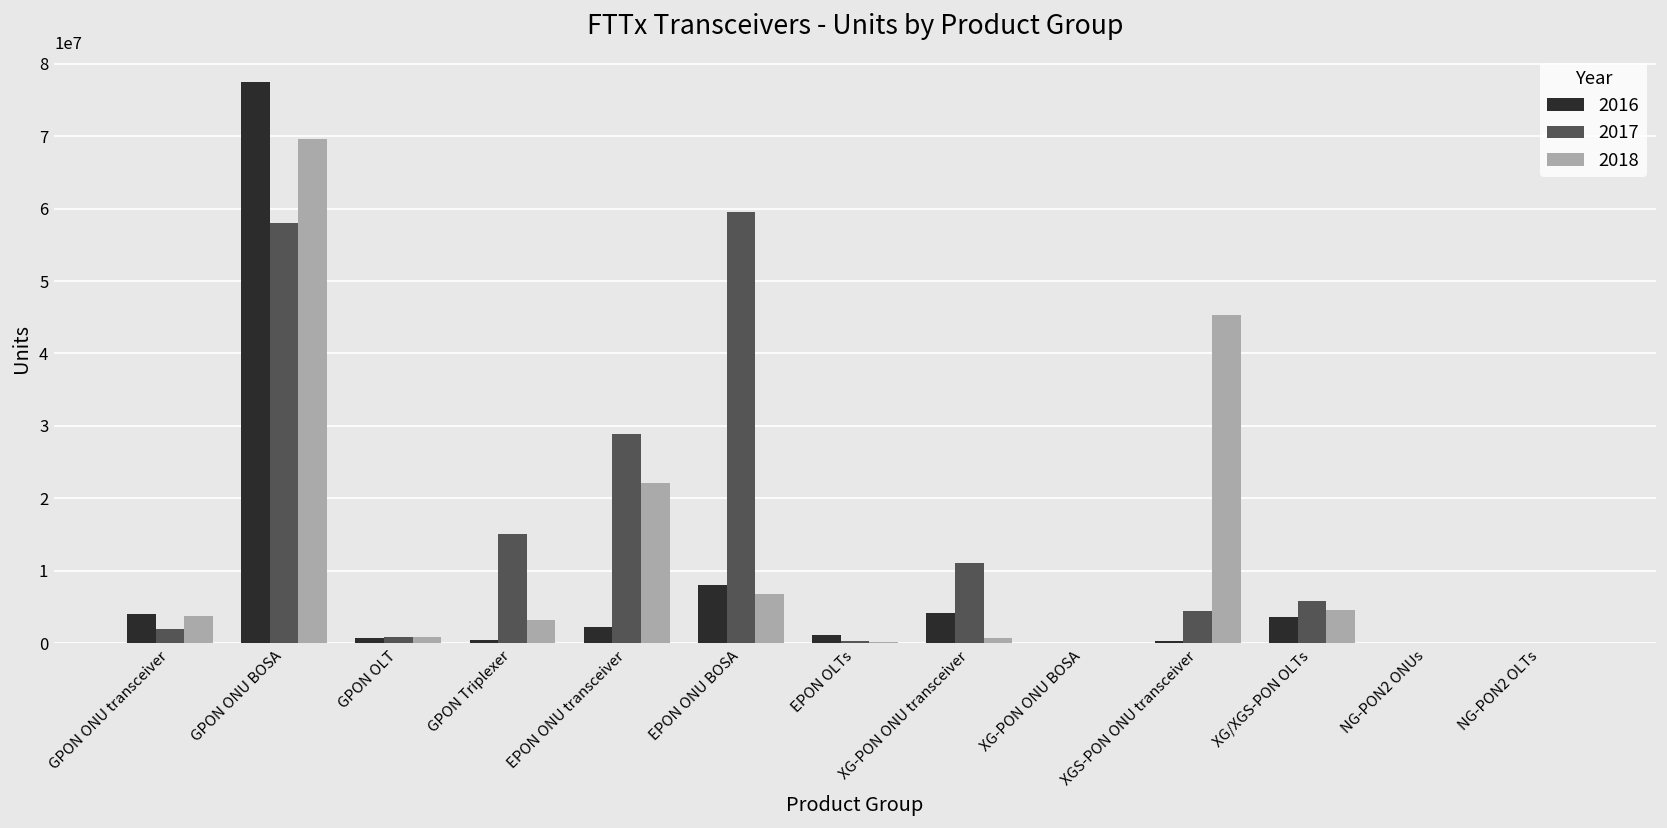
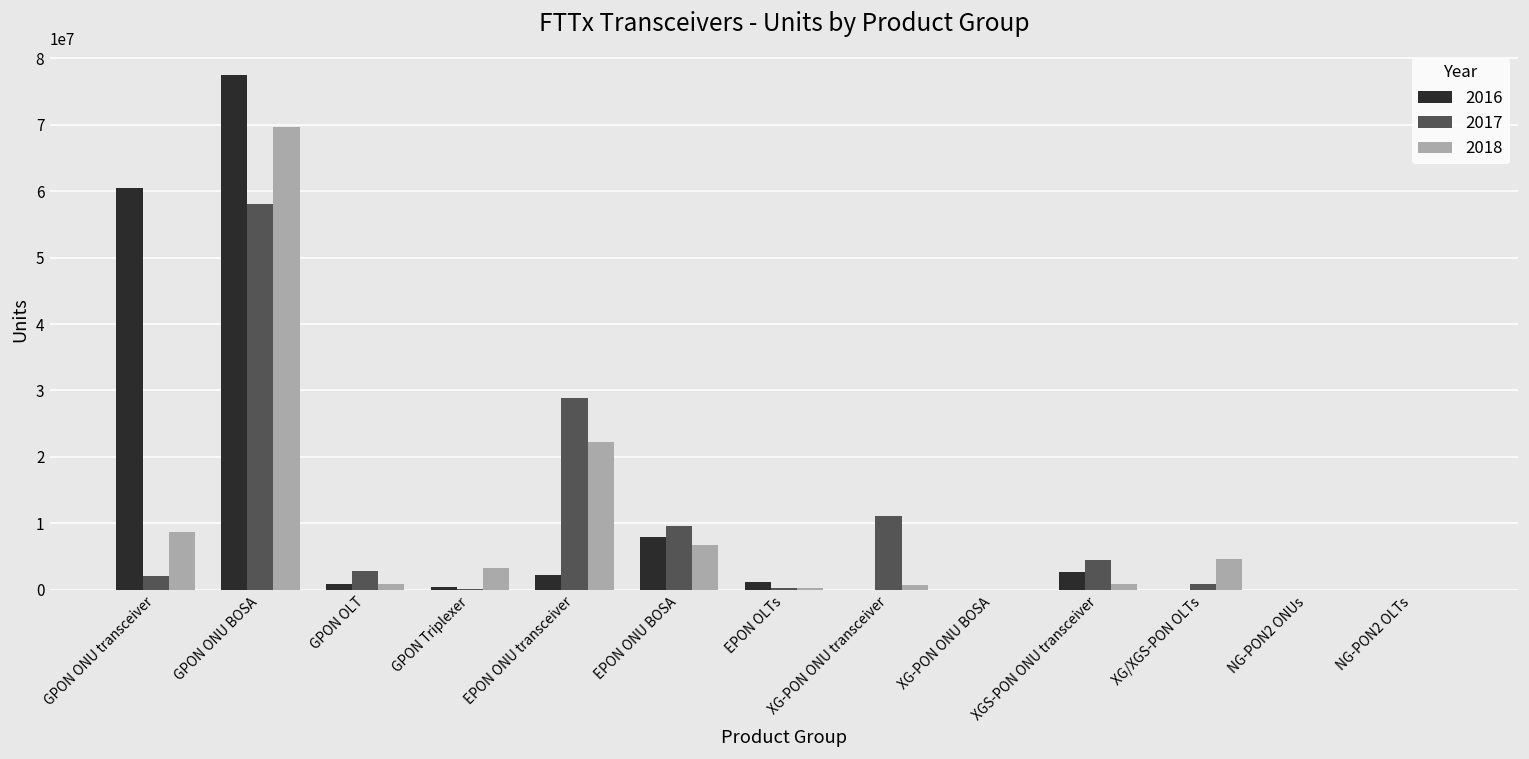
  {
    "2016": {
-     "GPON ONU transceiver": 4000000,
+     "GPON ONU transceiver": 61000000,
      "GPON ONU BOSA": 78000000,
      "GPON OLT": 1000000,
      "GPON Triplexer": 0,
      "EPON ONU transceiver": 2000000,
      "EPON ONU BOSA": 8000000,
      "EPON OLTs": 1000000,
-     "XG-PON ONU transceiver": 4000000,
+     "XG-PON ONU transceiver": 0,
      "XG-PON ONU BOSA": 0,
-     "XGS-PON ONU transceiver": 0,
-     "XG/XGS-PON OLTs": 4000000
+     "XGS-PON ONU transceiver": 3000000,
+     "XG/XGS-PON OLTs": 0
    },
    "2017": {
      "GPON ONU transceiver": 2000000,
      "GPON ONU BOSA": 58000000,
-     "GPON OLT": 1000000,
-     "GPON Triplexer": 15000000,
+     "GPON OLT": 3000000,
+     "GPON Triplexer": 0,
      "EPON ONU transceiver": 29000000,
-     "EPON ONU BOSA": 60000000,
+     "EPON ONU BOSA": 10000000,
      "XG-PON ONU transceiver": 11000000,
      "XG-PON ONU BOSA": 0,
      "XGS-PON ONU transceiver": 5000000,
-     "XG/XGS-PON OLTs": 6000000
+     "XG/XGS-PON OLTs": 1000000
    },
    "2018": {
-     "GPON ONU transceiver": 4000000,
+     "GPON ONU transceiver": 9000000,
      "GPON ONU BOSA": 70000000,
      "GPON OLT": 1000000,
      "GPON Triplexer": 3000000,
      "EPON ONU transceiver": 22000000,
      "EPON ONU BOSA": 7000000,
      "XG-PON ONU transceiver": 1000000,
      "XG-PON ONU BOSA": 0,
-     "XGS-PON ONU transceiver": 45000000,
+     "XGS-PON ONU transceiver": 1000000,
      "XG/XGS-PON OLTs": 5000000
    }
  }
